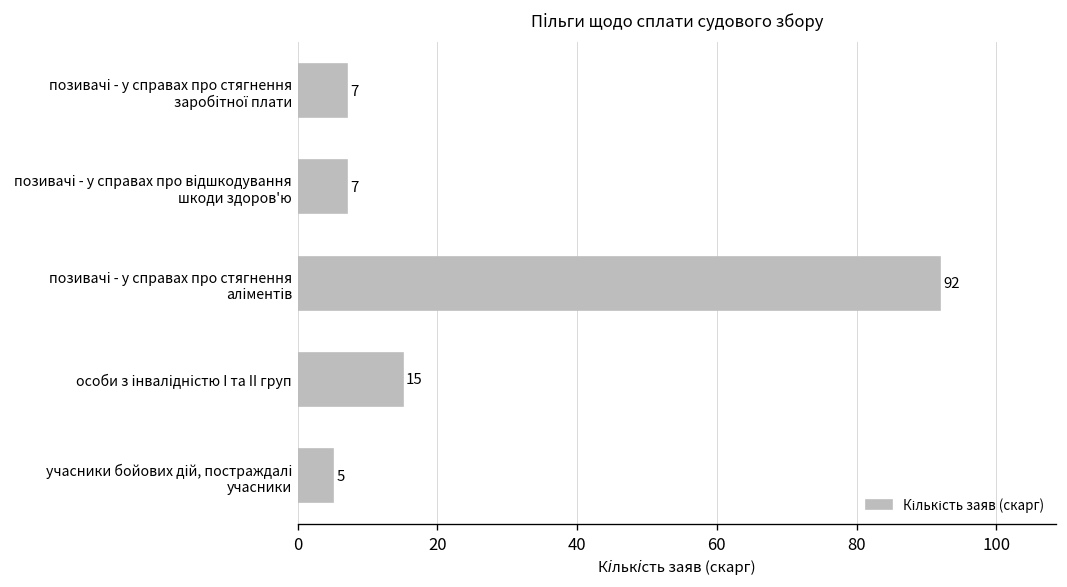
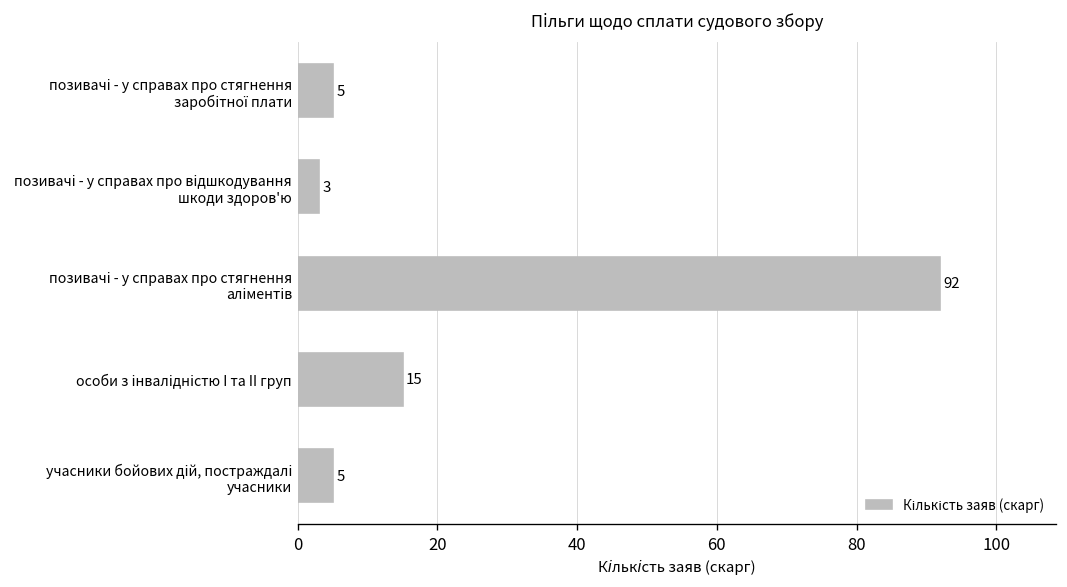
  {
-   "позивачі - у справах про стягнення заробітної плати": 7,
-   "позивачі - у справах про відшкодування шкоди здоров'ю": 7,
+   "позивачі - у справах про стягнення заробітної плати": 5,
+   "позивачі - у справах про відшкодування шкоди здоров'ю": 3,
    "позивачі - у справах про стягнення аліментів": 92,
    "особи з інвалідністю I та II груп": 15,
    "учасники бойових дій, постраждалі учасники": 5
  }
